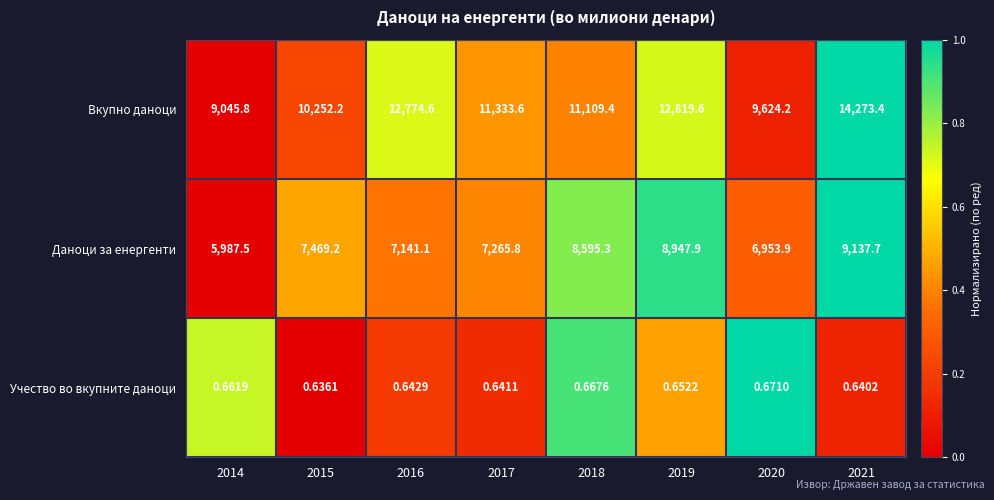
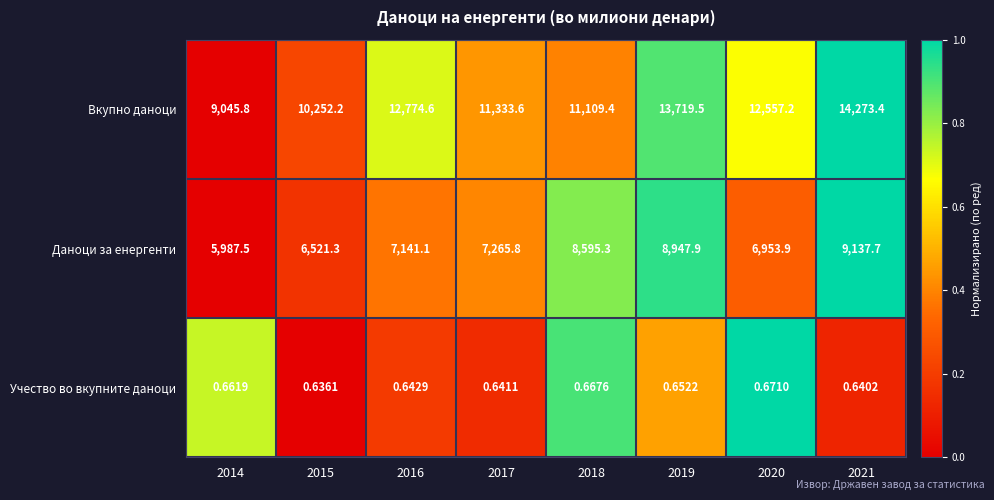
  {
    "Вкупно даноци": {
      "2014": "9,045.8",
      "2015": "10,252.2",
      "2016": "12,774.6",
      "2017": "11,333.6",
      "2018": "11,109.4",
-     "2019": "12,819.6",
-     "2020": "9,624.2",
+     "2019": "13,719.5",
+     "2020": "12,557.2",
      "2021": "14,273.4"
    },
    "Даноци за енергенти": {
      "2014": "5,987.5",
-     "2015": "7,469.2",
+     "2015": "6,521.3",
      "2016": "7,141.1",
      "2017": "7,265.8",
      "2018": "8,595.3",
      "2019": "8,947.9",
      "2020": "6,953.9",
      "2021": "9,137.7"
    },
    "Учество во вкупните даноци": {
      "2014": "0.6619",
      "2015": "0.6361",
      "2016": "0.6429",
      "2017": "0.6411",
      "2018": "0.6676",
      "2019": "0.6522",
      "2020": "0.6710",
      "2021": "0.6402"
    }
  }
